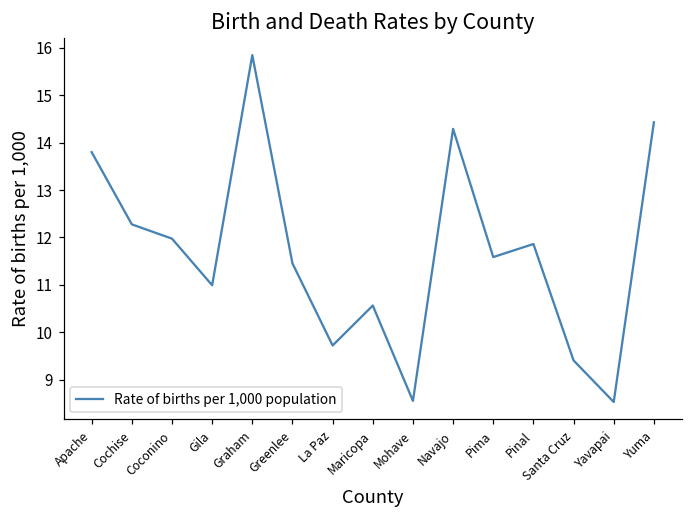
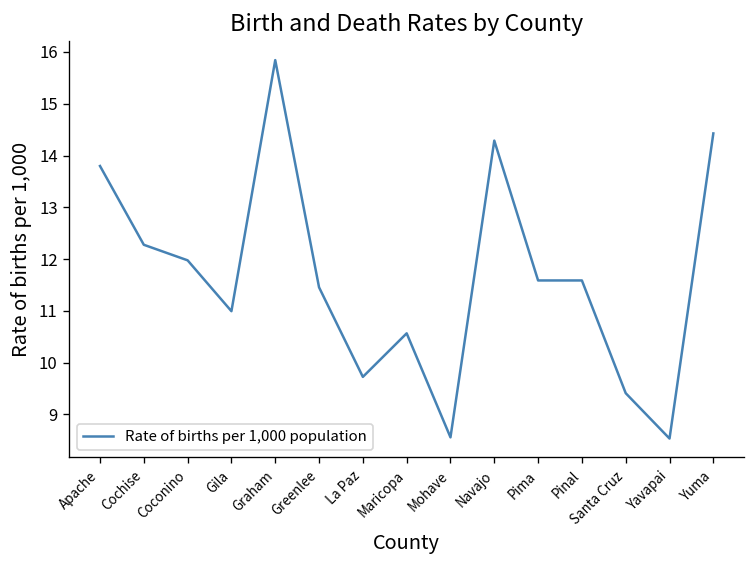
  {
    "Apache": 13.8,
    "Cochise": 12.3,
    "Coconino": 12.0,
    "Gila": 11.0,
    "Graham": 15.8,
    "Greenlee": 11.5,
    "La Paz": 9.7,
    "Maricopa": 10.6,
    "Mohave": 8.6,
    "Navajo": 14.3,
    "Pima": 11.6,
-   "Pinal": 11.9,
+   "Pinal": 11.6,
    "Santa Cruz": 9.4,
    "Yavapai": 8.5,
    "Yuma": 14.4
  }
